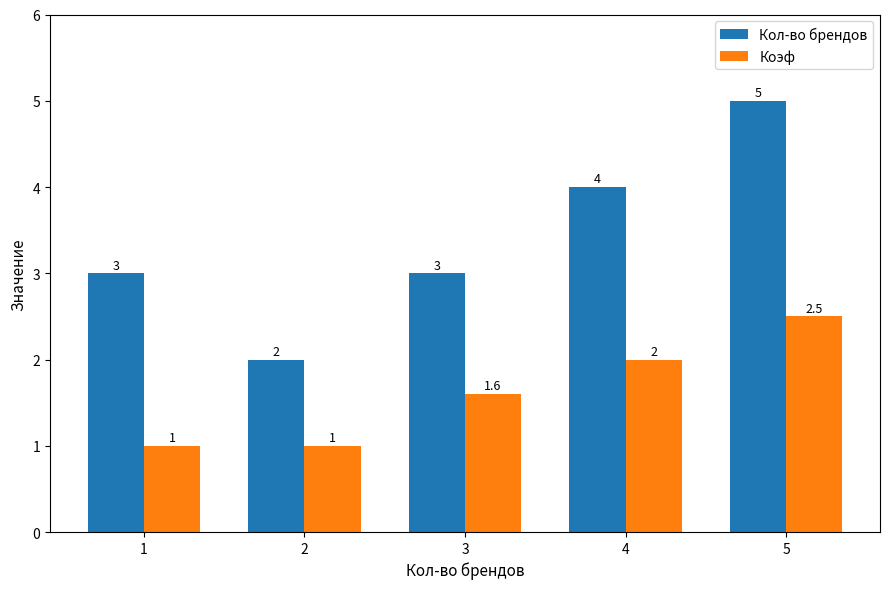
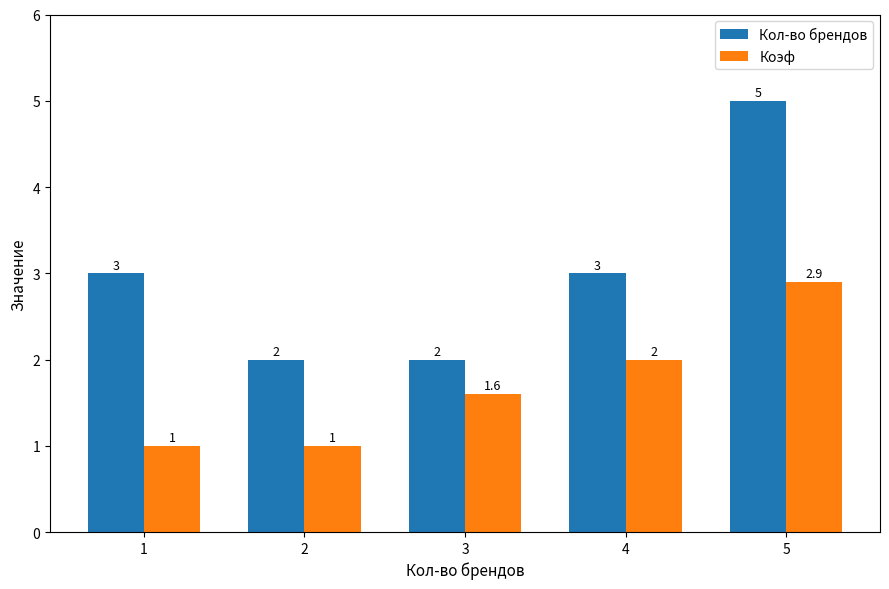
  {
    "Кол-во брендов": {
      "1": 3,
      "2": 2,
-     "3": 3,
-     "4": 4,
+     "3": 2,
+     "4": 3,
      "5": 5
    },
    "Коэф": {
      "1": 1,
      "2": 1,
      "3": 1.6,
      "4": 2,
-     "5": 2.5
+     "5": 2.9
    }
  }
